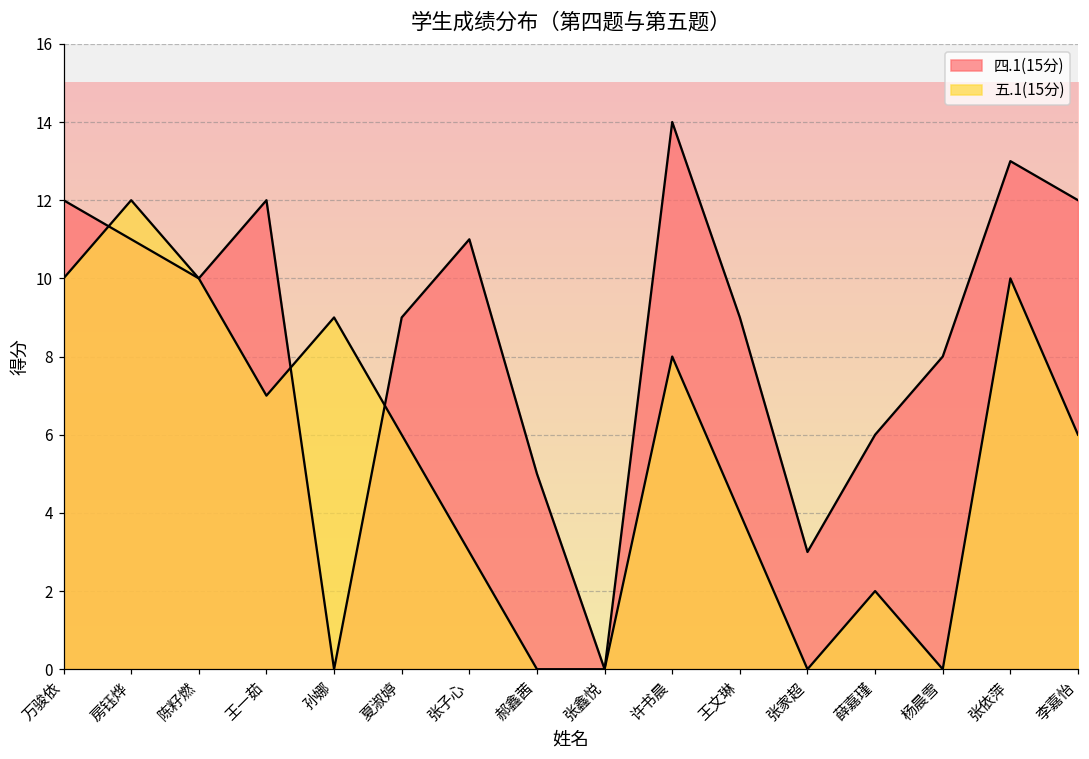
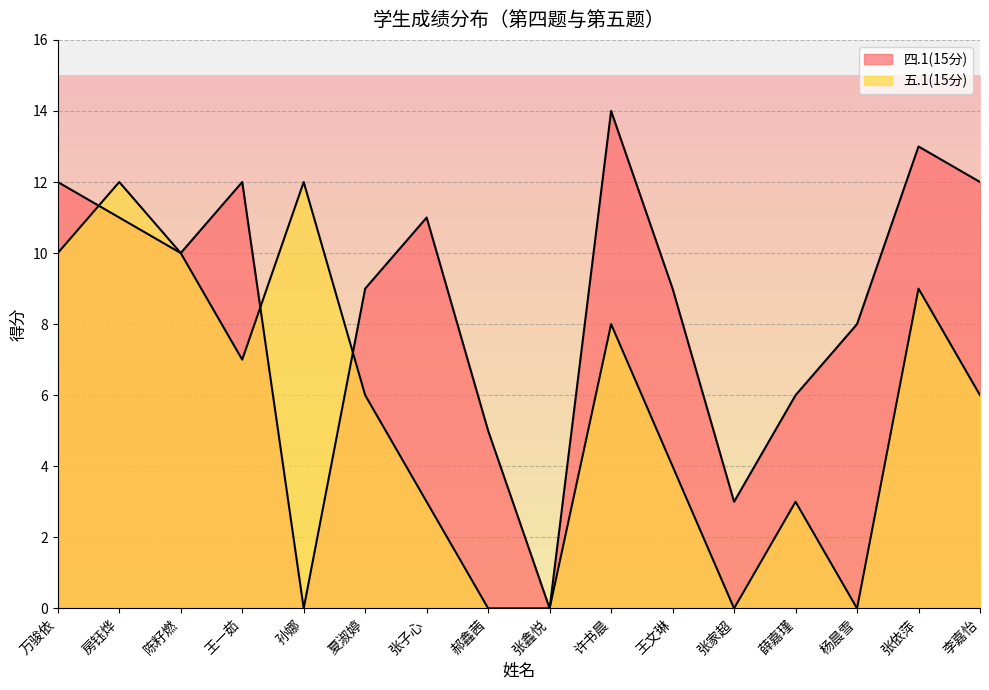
  {
    "四.1(15分)": {
      "万骏依": 12,
      "房钰烨": 11,
      "王一茹": 12,
      "孙娜": 0,
      "夏淑婷": 9,
      "张子心": 11,
      "郝鑫茜": 5,
      "许书晨": 14,
      "王文琳": 9,
      "张家超": 3,
      "薛嘉瑾": 6,
      "杨晨雪": 8,
      "张依萍": 13,
      "李嘉怡": 12
    },
    "五.1(15分)": {
      "万骏依": 10,
      "房钰烨": 12,
      "王一茹": 7,
-     "孙娜": 9,
+     "孙娜": 12,
      "夏淑婷": 6,
      "张子心": 3,
      "郝鑫茜": 0,
      "许书晨": 8,
      "王文琳": 4,
      "张家超": 0,
-     "薛嘉瑾": 2,
+     "薛嘉瑾": 3,
      "杨晨雪": 0,
-     "张依萍": 10,
+     "张依萍": 9,
      "李嘉怡": 6
    }
  }
